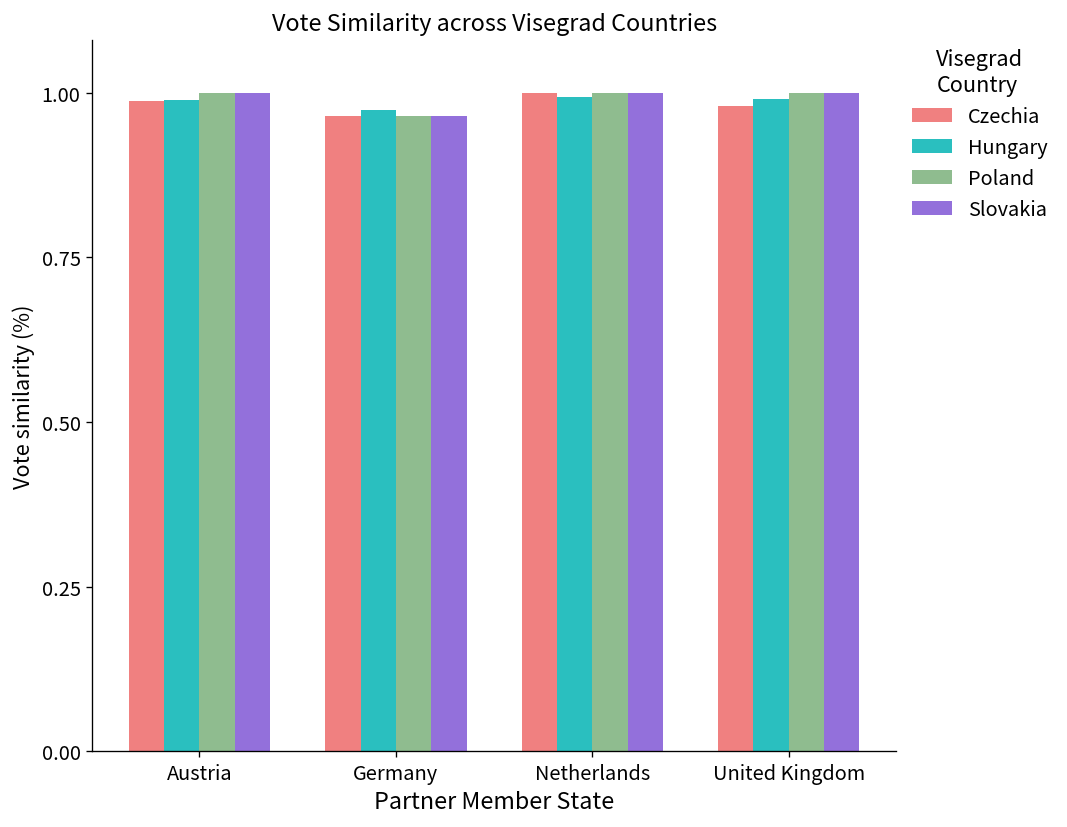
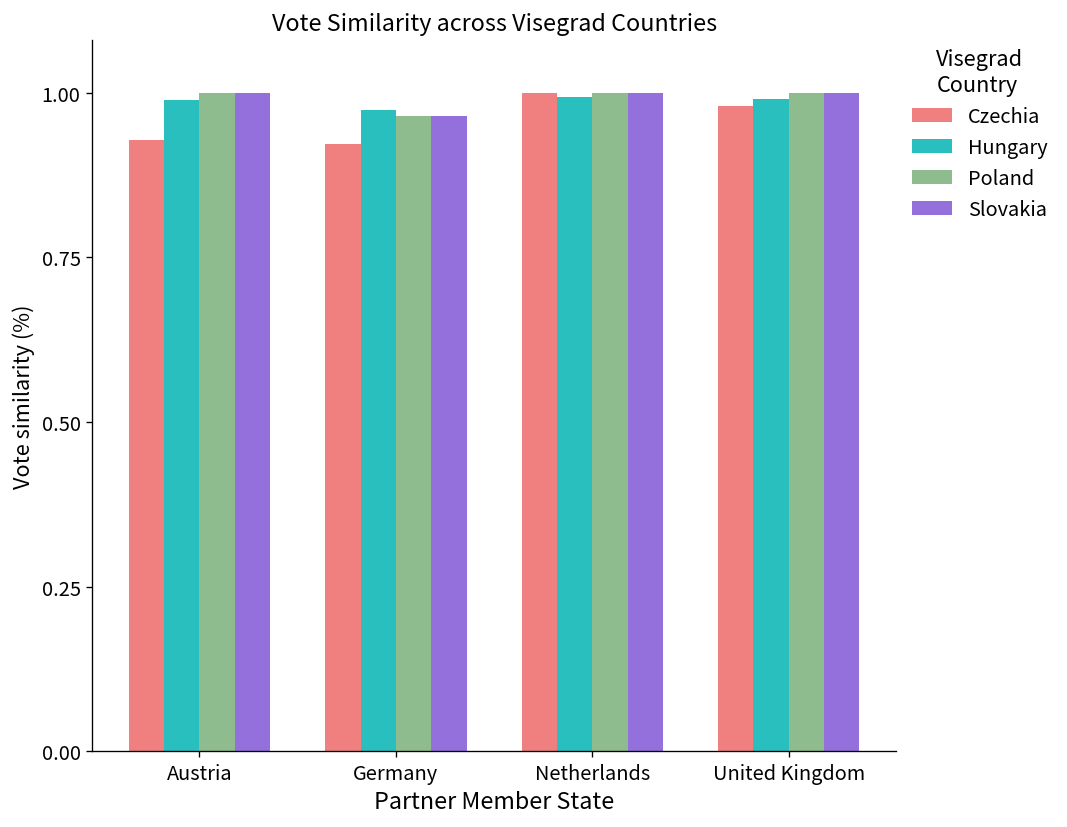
  {
    "Czechia": {
-     "Austria": 0.99,
-     "Germany": 0.96,
+     "Austria": 0.93,
+     "Germany": 0.92,
      "Netherlands": 1.00,
      "United Kingdom": 0.98
    },
    "Hungary": {
      "Austria": 0.99,
      "Germany": 0.97,
      "Netherlands": 0.99,
      "United Kingdom": 0.99
    },
    "Poland": {
      "Austria": 1.00,
      "Germany": 0.96,
      "Netherlands": 1.00,
      "United Kingdom": 1.00
    },
    "Slovakia": {
      "Austria": 1.00,
      "Germany": 0.96,
      "Netherlands": 1.00,
      "United Kingdom": 1.00
    }
  }
